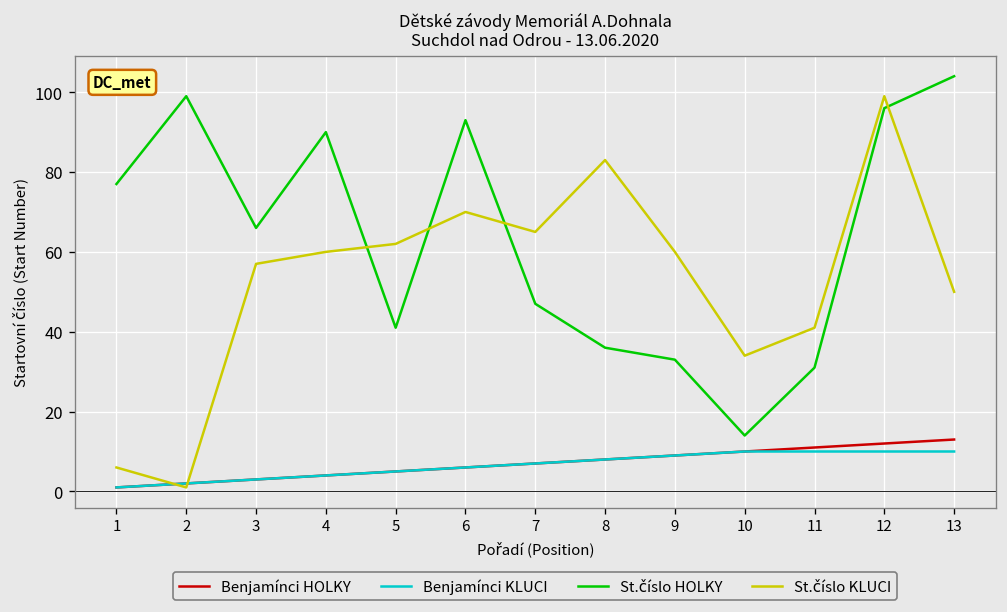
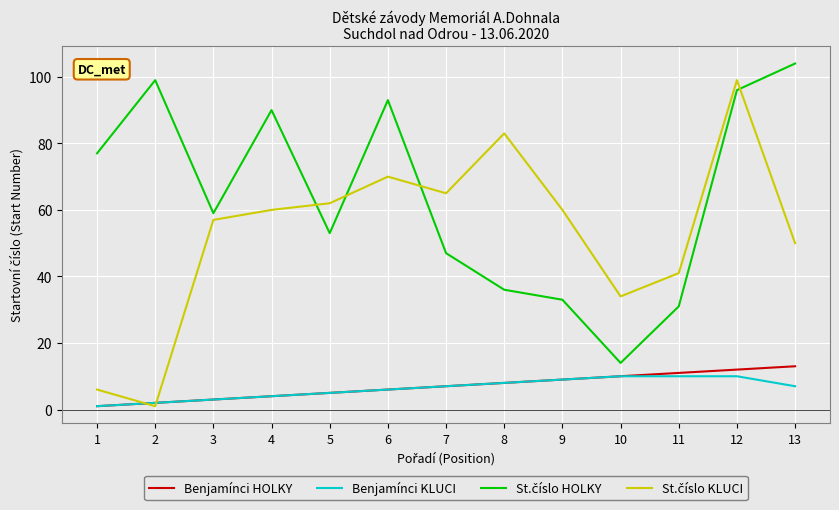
  {
    "Benjamínci HOLKY": {
      "11": 11,
      "12": 12,
      "13": 13
    },
    "Benjamínci KLUCI": {
      "11": 10,
      "12": 10,
-     "13": 10
+     "13": 7
    },
    "St.číslo HOLKY": {
      "1": 77,
      "2": 99,
-     "3": 66,
+     "3": 59,
      "4": 90,
-     "5": 41,
+     "5": 53,
      "6": 93,
      "7": 47,
      "8": 36,
      "9": 33,
      "10": 14,
      "11": 31,
      "12": 96,
      "13": 104
    },
    "St.číslo KLUCI": {
      "1": 6,
      "2": 1,
      "3": 57,
      "4": 60,
      "5": 62,
      "6": 70,
      "7": 65,
      "8": 83,
      "9": 60,
      "10": 34,
      "11": 41,
      "12": 99,
      "13": 50
    }
  }
